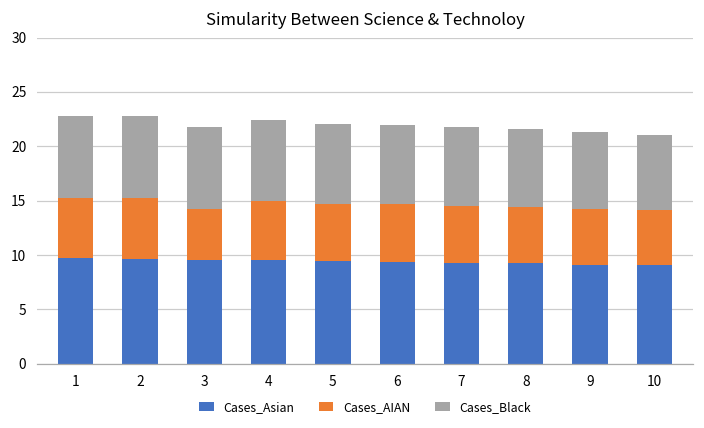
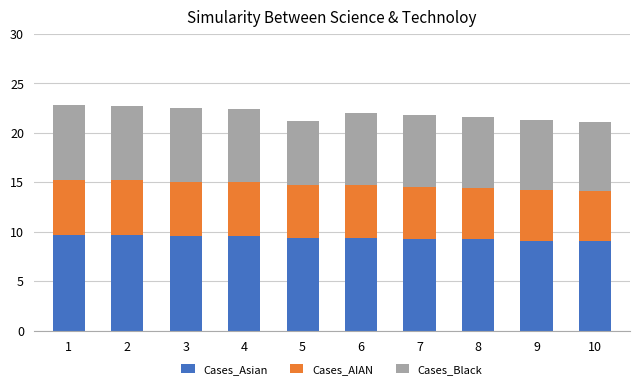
  {
    "Cases_Asian": {
      "1": 10,
      "2": 10,
      "3": 10,
      "4": 10,
      "5": 9,
      "6": 9,
      "7": 9,
      "8": 9,
      "9": 9,
      "10": 9
    },
    "Cases_AIAN": {
      "1": 6,
      "2": 6,
-     "3": 4.6,
+     "3": 5.5,
      "4": 5,
      "5": 5,
      "6": 5,
      "7": 5,
      "8": 5,
      "9": 5,
      "10": 5
    },
    "Cases_Black": {
      "1": 8,
      "2": 8,
      "3": 8,
      "4": 7,
-     "5": 7,
+     "5": 6,
      "6": 7,
      "7": 7,
      "8": 7,
      "9": 7,
      "10": 7
    }
  }
